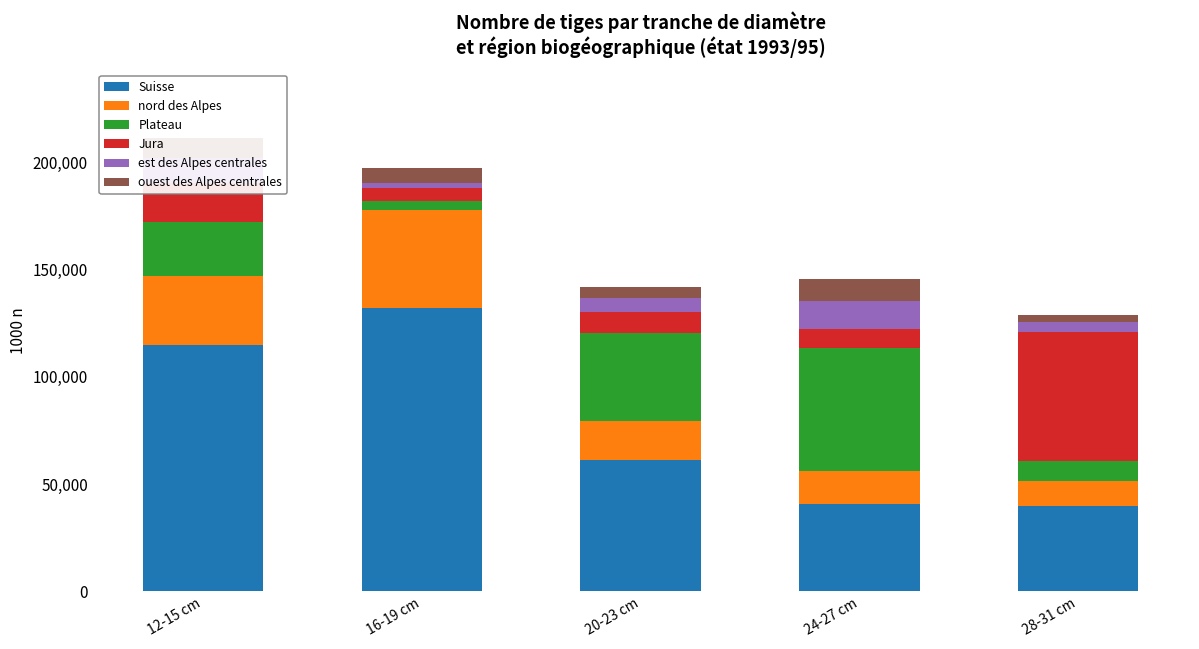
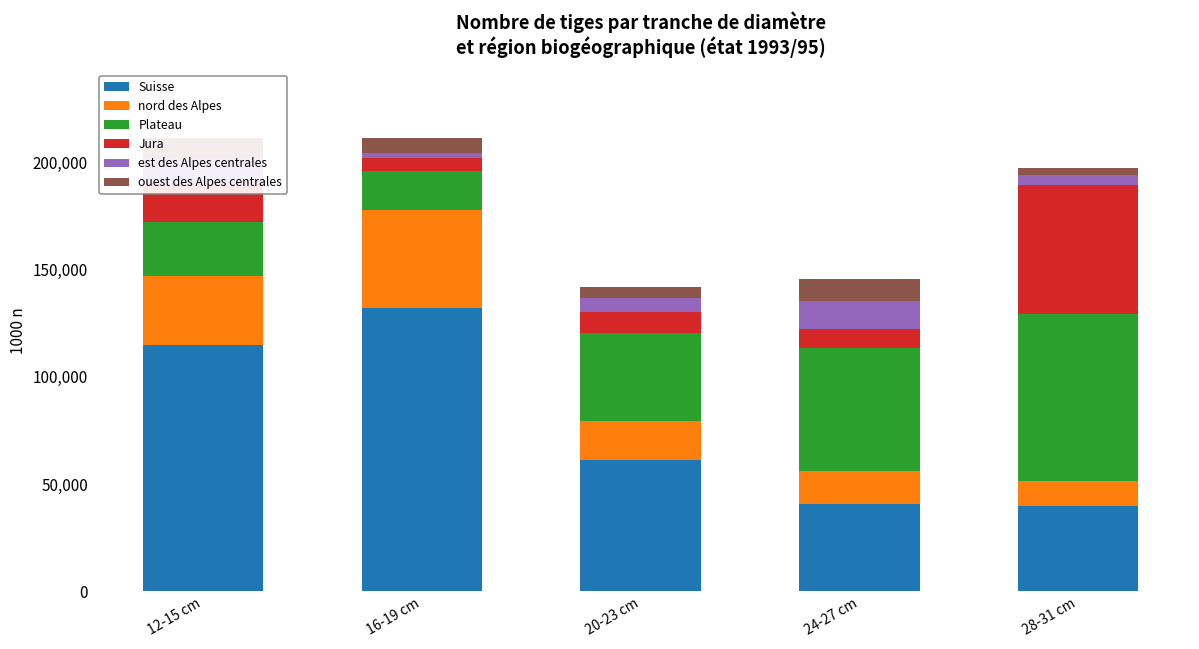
  {
    "Suisse": {
      "12-15 cm": "115,000",
      "16-19 cm": "132,000",
      "20-23 cm": "61,000",
      "24-27 cm": "41,000",
      "28-31 cm": "40,000"
    },
    "nord des Alpes": {
      "12-15 cm": "32,000",
      "16-19 cm": "46,000",
      "20-23 cm": "18,000",
      "24-27 cm": "15,000",
      "28-31 cm": "12,000"
    },
    "Plateau": {
      "12-15 cm": "25,000",
-     "16-19 cm": "4,000",
+     "16-19 cm": "18,000",
      "20-23 cm": "41,000",
      "24-27 cm": "58,000",
-     "28-31 cm": "9,000"
+     "28-31 cm": "78,000"
    },
    "Jura": {
      "12-15 cm": "18,000",
      "16-19 cm": "6,000",
      "20-23 cm": "10,000",
      "24-27 cm": "9,000",
      "28-31 cm": "61,000"
    },
    "est des Alpes centrales": {
      "16-19 cm": "2,000",
      "20-23 cm": "6,000",
      "24-27 cm": "13,000",
      "28-31 cm": "5,000"
    },
    "ouest des Alpes centrales": {
      "16-19 cm": "7,000",
      "20-23 cm": "5,000",
      "24-27 cm": "10,000",
      "28-31 cm": "3,000"
    }
  }
